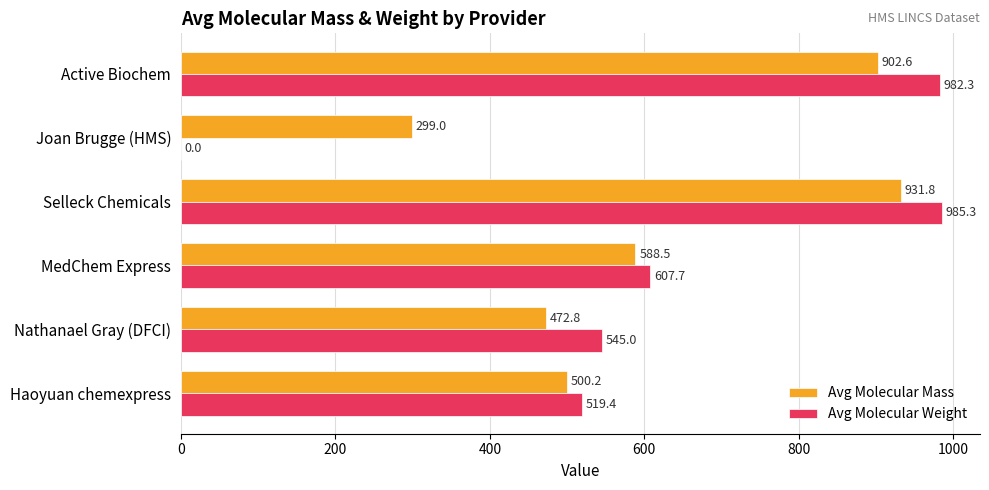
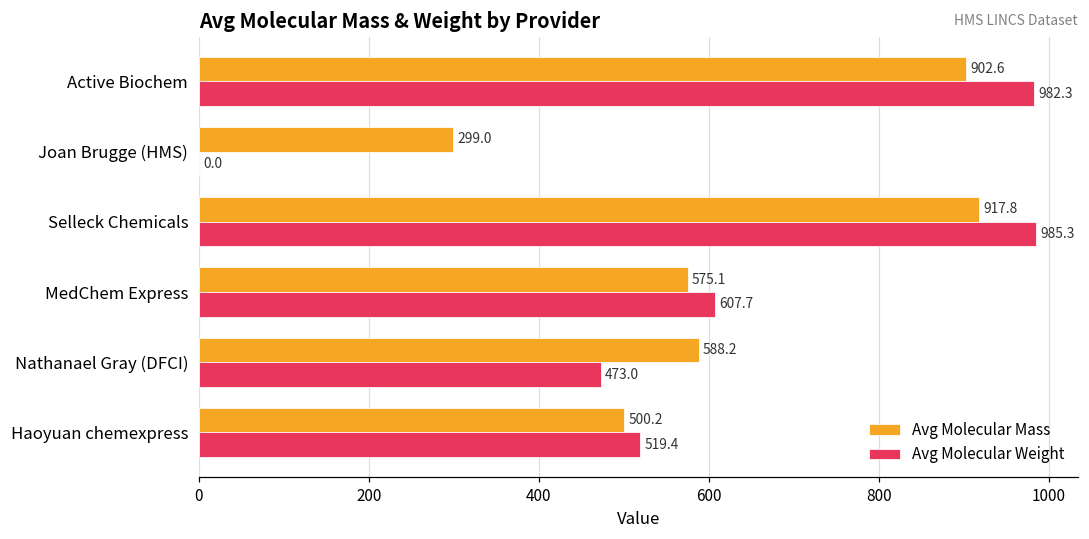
  {
    "Avg Molecular Mass": {
      "Active Biochem": 902.6,
      "Joan Brugge (HMS)": 299.0,
-     "Selleck Chemicals": 931.8,
-     "MedChem Express": 588.5,
-     "Nathanael Gray (DFCI)": 472.8,
+     "Selleck Chemicals": 917.8,
+     "MedChem Express": 575.1,
+     "Nathanael Gray (DFCI)": 588.2,
      "Haoyuan chemexpress": 500.2
    },
    "Avg Molecular Weight": {
      "Active Biochem": 982.3,
      "Joan Brugge (HMS)": 0.0,
      "Selleck Chemicals": 985.3,
      "MedChem Express": 607.7,
-     "Nathanael Gray (DFCI)": 545.0,
+     "Nathanael Gray (DFCI)": 473.0,
      "Haoyuan chemexpress": 519.4
    }
  }
